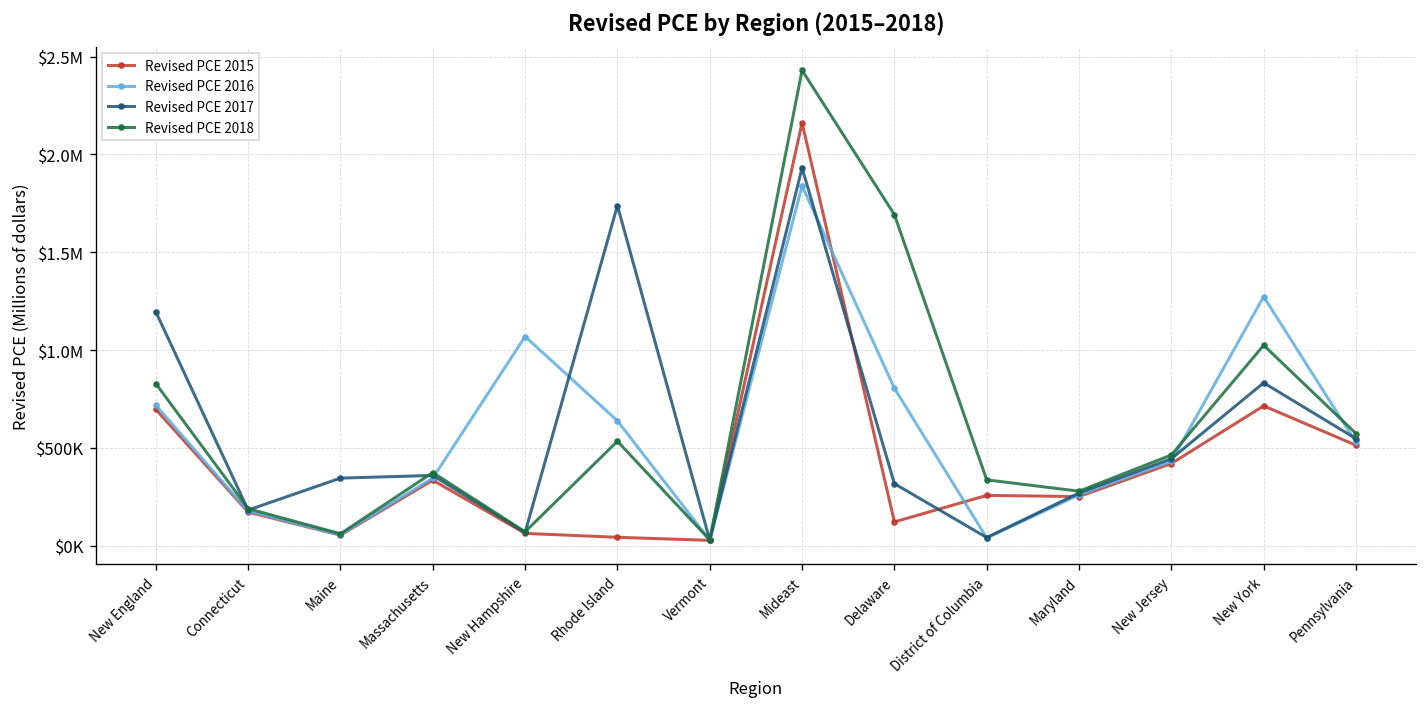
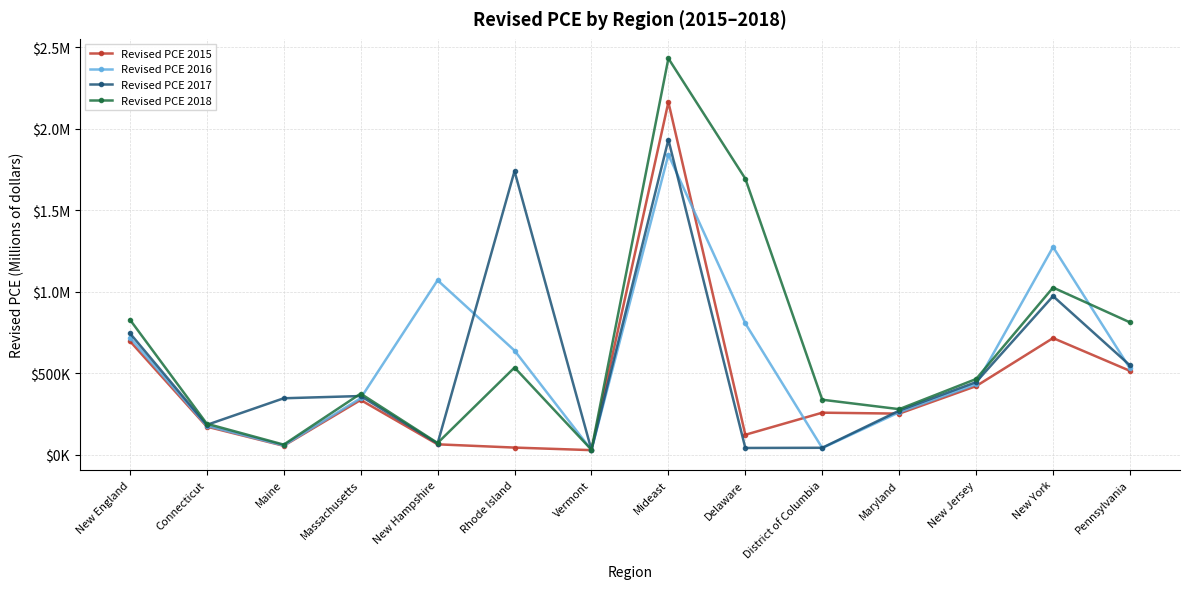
  {
    "Revised PCE 2015": {
      "New England": "$700000",
      "Rhode Island": "$40000",
      "Mideast": "$2160000",
      "Delaware": "$120000",
      "District of Columbia": "$260000",
      "New York": "$720000"
    },
    "Revised PCE 2016": {
      "New England": "$720000",
      "New Hampshire": "$1070000",
      "Rhode Island": "$640000",
      "Mideast": "$1840000",
      "Delaware": "$810000",
      "New York": "$1270000"
    },
    "Revised PCE 2017": {
-     "New England": "$1200000",
+     "New England": "$750000",
      "Maine": "$350000",
      "Rhode Island": "$1740000",
      "Mideast": "$1930000",
-     "Delaware": "$320000",
-     "New York": "$830000",
+     "Delaware": "$40000",
+     "New York": "$970000",
      "Pennsylvania": "$550000"
    },
    "Revised PCE 2018": {
      "New England": "$830000",
      "Rhode Island": "$530000",
      "Mideast": "$2430000",
      "Delaware": "$1690000",
      "District of Columbia": "$340000",
      "New Jersey": "$460000",
      "New York": "$1020000",
-     "Pennsylvania": "$570000"
+     "Pennsylvania": "$810000"
    }
  }
